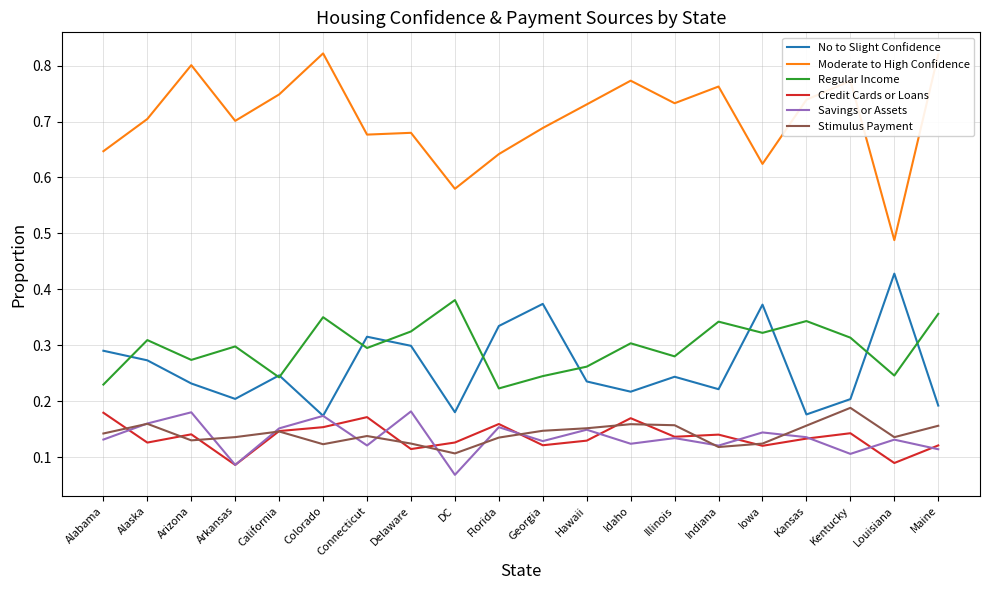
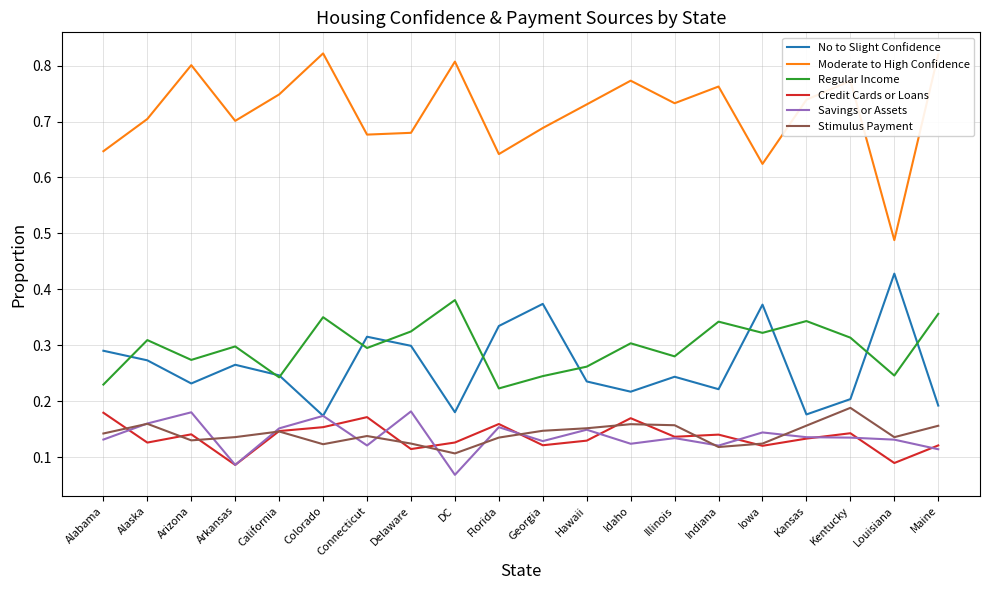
  {
    "No to Slight Confidence": {
      "Alabama": 0.29,
      "Alaska": 0.27,
      "Arizona": 0.23,
-     "Arkansas": 0.20,
+     "Arkansas": 0.27,
      "Connecticut": 0.32,
      "Delaware": 0.30,
      "DC": 0.18,
      "Florida": 0.33,
      "Georgia": 0.37,
      "Hawaii": 0.24,
      "Idaho": 0.22,
      "Illinois": 0.24,
      "Indiana": 0.22,
      "Iowa": 0.37,
      "Kansas": 0.18,
      "Kentucky": 0.20,
      "Louisiana": 0.43,
      "Maine": 0.19
    },
    "Moderate to High Confidence": {
      "Alabama": 0.65,
      "Alaska": 0.70,
      "Arizona": 0.80,
      "Arkansas": 0.70,
      "California": 0.75,
      "Colorado": 0.82,
      "Connecticut": 0.68,
      "Delaware": 0.68,
-     "DC": 0.58,
+     "DC": 0.81,
      "Florida": 0.64,
      "Georgia": 0.69,
      "Hawaii": 0.73,
      "Idaho": 0.77,
      "Illinois": 0.73,
      "Indiana": 0.76,
      "Iowa": 0.62,
      "Louisiana": 0.49
    },
    "Regular Income": {
      "Alabama": 0.23,
      "Alaska": 0.31,
      "Arizona": 0.27,
      "Arkansas": 0.30,
      "Colorado": 0.35,
      "Connecticut": 0.29,
      "Delaware": 0.32,
      "DC": 0.38,
      "Florida": 0.22,
      "Georgia": 0.24,
      "Hawaii": 0.26,
      "Idaho": 0.30,
      "Illinois": 0.28,
      "Indiana": 0.34,
      "Iowa": 0.32,
      "Kansas": 0.34,
      "Kentucky": 0.31,
      "Louisiana": 0.25,
      "Maine": 0.36
    },
    "Credit Cards or Loans": {
      "Alabama": 0.18,
      "Alaska": 0.13,
      "Arizona": 0.14,
      "Colorado": 0.15,
      "Connecticut": 0.17,
      "Delaware": 0.11,
      "DC": 0.13,
      "Florida": 0.16,
      "Georgia": 0.12,
      "Hawaii": 0.13,
      "Idaho": 0.17,
      "Indiana": 0.14,
      "Kentucky": 0.14,
      "Louisiana": 0.09,
      "Maine": 0.12
    },
    "Savings or Assets": {
      "Alabama": 0.13,
      "Arizona": 0.18,
      "California": 0.15,
      "Connecticut": 0.12,
      "Delaware": 0.18,
      "DC": 0.07,
      "Florida": 0.15,
      "Georgia": 0.13,
      "Idaho": 0.12,
      "Iowa": 0.14,
-     "Kentucky": 0.11,
+     "Kentucky": 0.13,
      "Maine": 0.11
    },
    "Stimulus Payment": {
      "Alabama": 0.14,
      "Arizona": 0.13,
      "Arkansas": 0.14,
      "Colorado": 0.12,
      "Connecticut": 0.14,
      "Delaware": 0.12,
      "DC": 0.11,
      "Florida": 0.13,
      "Georgia": 0.15,
      "Idaho": 0.16,
      "Illinois": 0.16,
      "Kansas": 0.16,
      "Kentucky": 0.19,
      "Maine": 0.16
    }
  }
